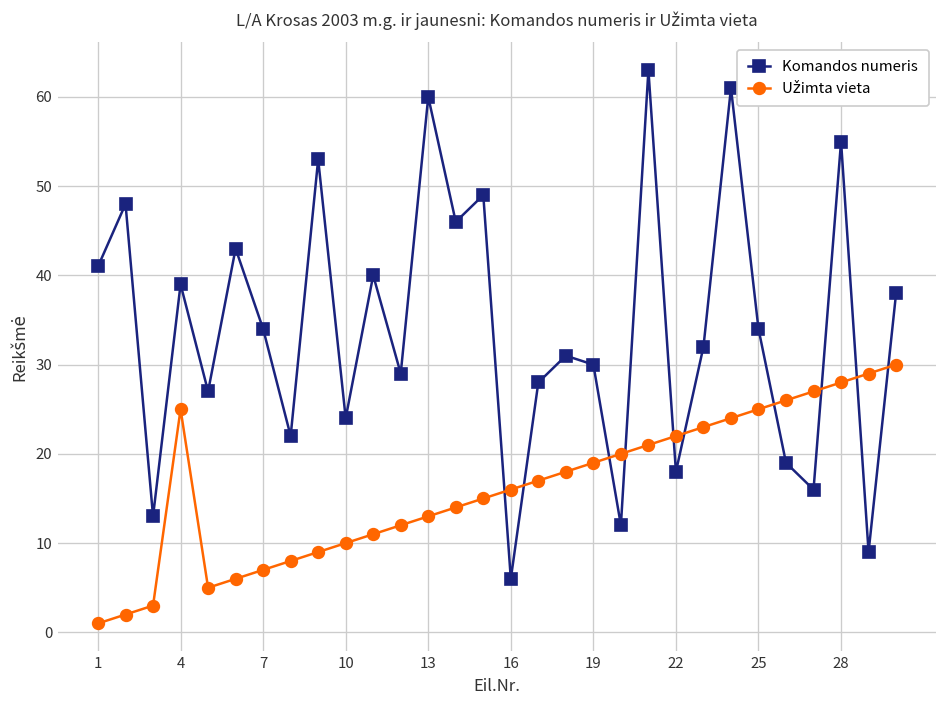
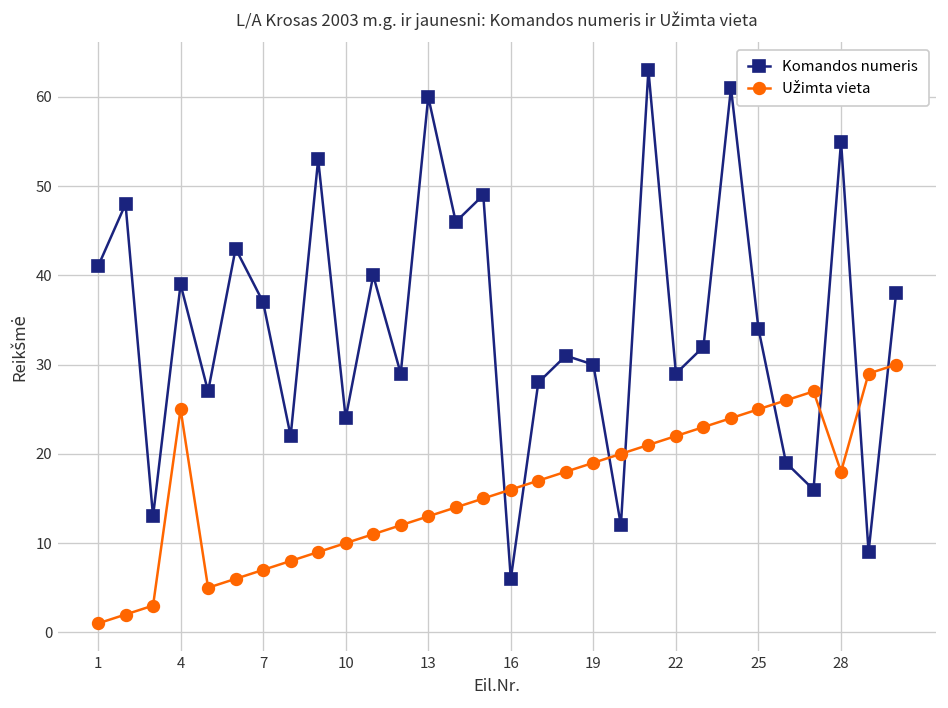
  {
    "Komandos numeris": {
      "1": 41,
      "4": 39,
-     "7": 34,
+     "7": 37,
      "10": 24,
      "13": 60,
      "16": 6,
      "19": 30,
-     "22": 18,
+     "22": 29,
      "25": 34,
      "28": 55
    },
    "Užimta vieta": {
      "1": 1,
      "4": 25,
      "7": 7,
      "10": 10,
      "13": 13,
      "16": 16,
      "19": 19,
      "22": 22,
      "25": 25,
-     "28": 28
+     "28": 18
    }
  }
